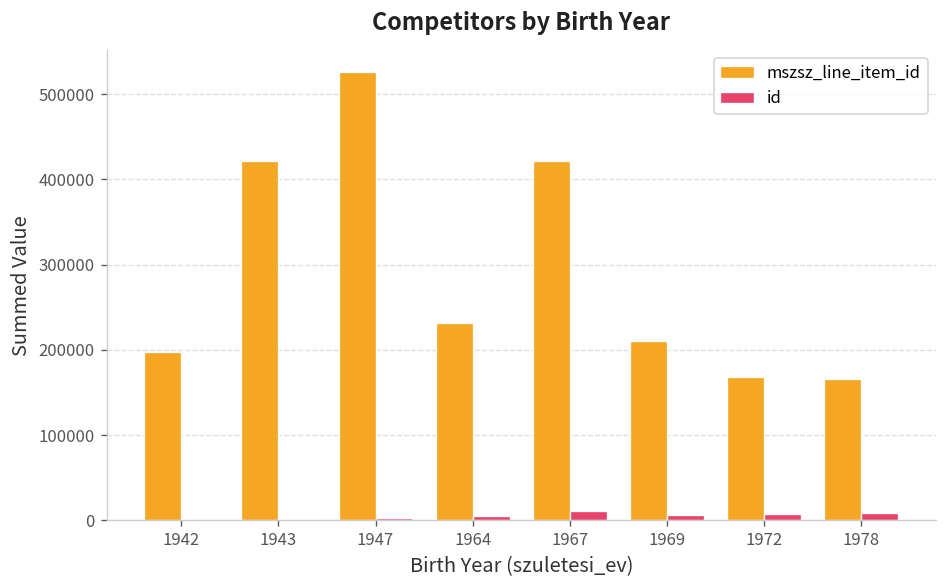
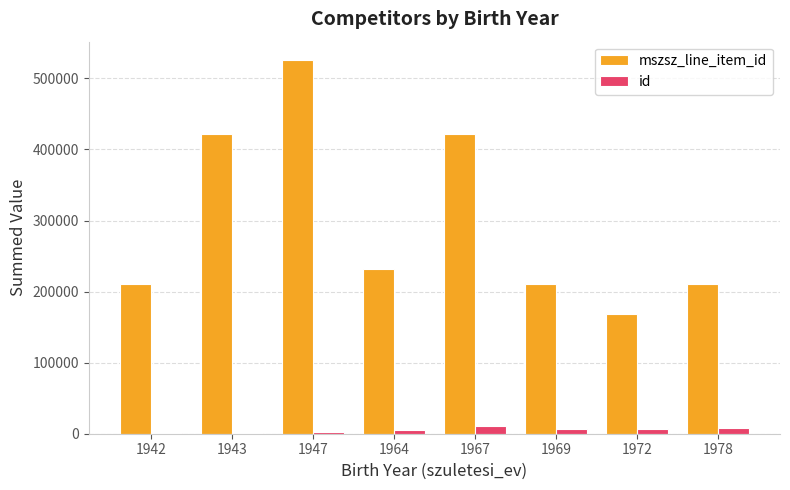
  {
    "mszsz_line_item_id": {
-     "1942": 200000,
+     "1942": 210000,
      "1943": 420000,
      "1947": 530000,
      "1964": 230000,
      "1967": 420000,
      "1969": 210000,
      "1972": 170000,
-     "1978": 170000
+     "1978": 210000
    },
    "id": {
      "1964": 0,
      "1967": 10000,
      "1969": 10000,
      "1972": 10000,
      "1978": 10000
    }
  }
